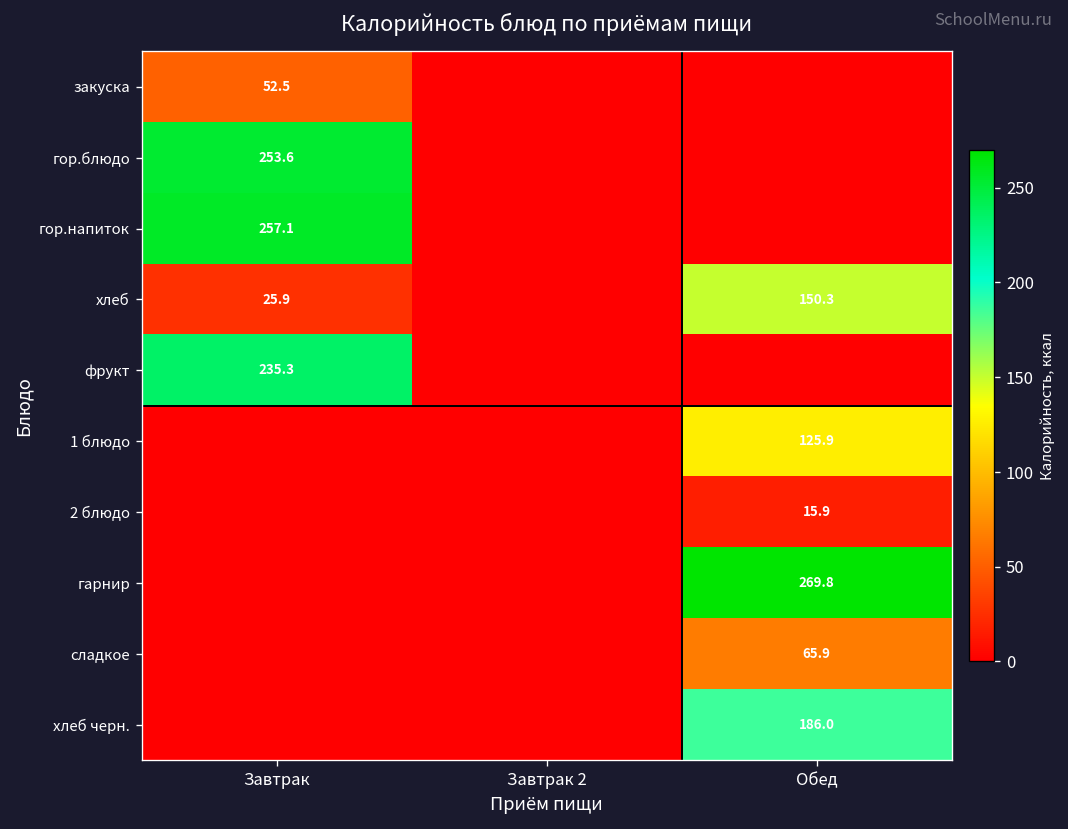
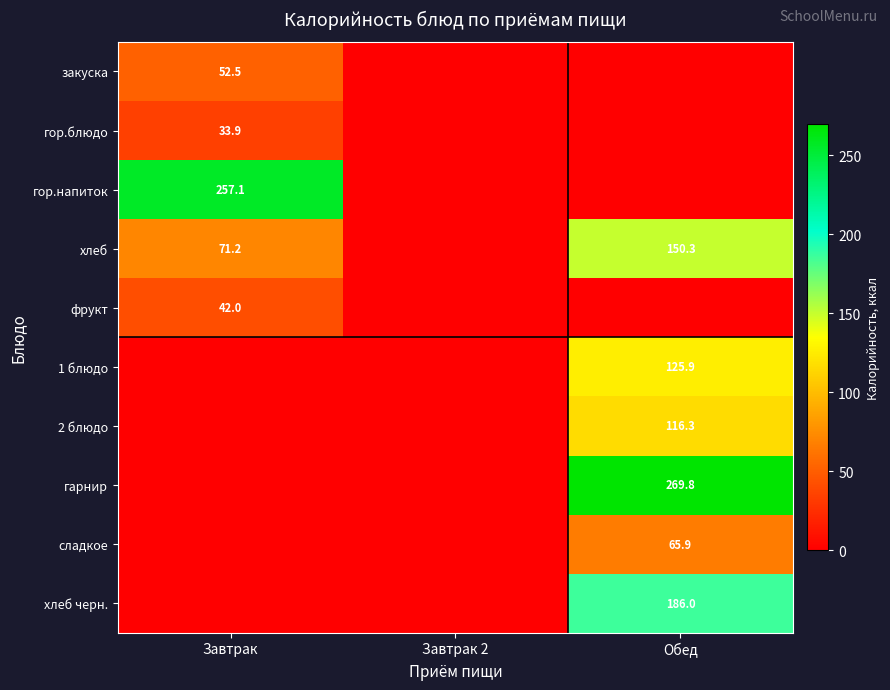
  {
    "закуска": {
      "Завтрак": 52.5
    },
    "гор.блюдо": {
-     "Завтрак": 253.6
+     "Завтрак": 33.9
    },
    "гор.напиток": {
      "Завтрак": 257.1
    },
    "хлеб": {
-     "Завтрак": 25.9,
+     "Завтрак": 71.2,
      "Обед": 150.3
    },
    "фрукт": {
-     "Завтрак": 235.3
+     "Завтрак": 42.0
    },
    "1 блюдо": {
      "Обед": 125.9
    },
    "2 блюдо": {
-     "Обед": 15.9
+     "Обед": 116.3
    },
    "гарнир": {
      "Обед": 269.8
    },
    "сладкое": {
      "Обед": 65.9
    },
    "хлеб черн.": {
      "Обед": 186.0
    }
  }
